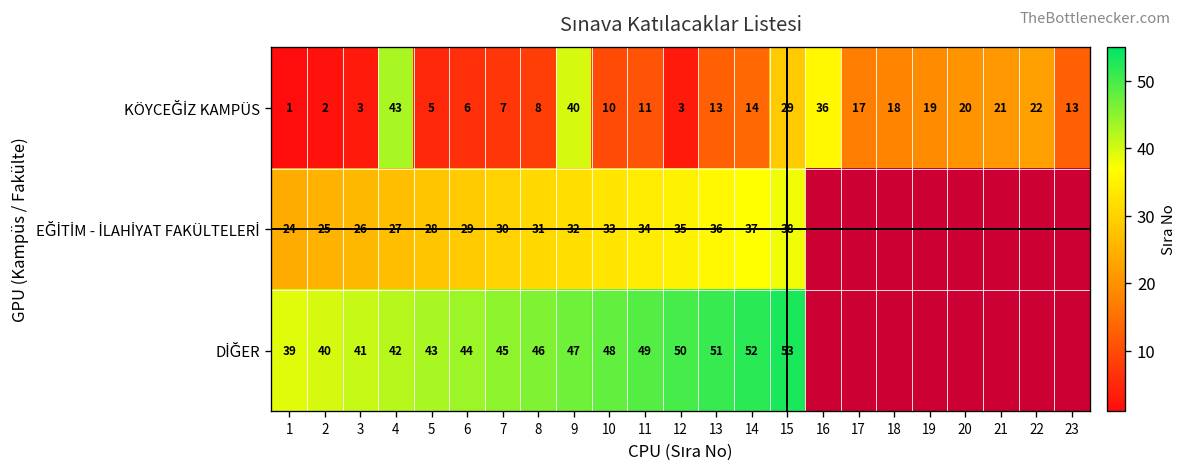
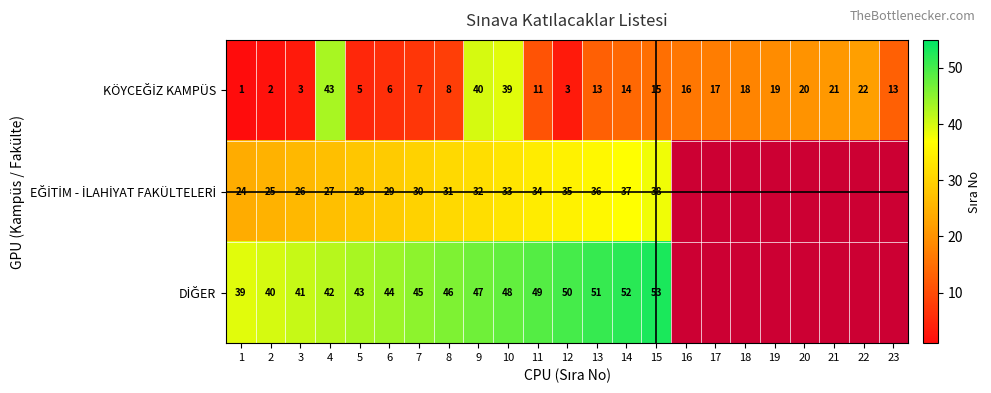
  {
    "KÖYCEĞİZ KAMPÜS": {
      "1": 1,
      "2": 2,
      "3": 3,
      "4": 43,
      "5": 5,
      "6": 6,
      "7": 7,
      "8": 8,
      "9": 40,
-     "10": 10,
+     "10": 39,
      "11": 11,
      "12": 3,
      "13": 13,
      "14": 14,
-     "15": 29,
-     "16": 36,
+     "15": 15,
+     "16": 16,
      "17": 17,
      "18": 18,
      "19": 19,
      "20": 20,
      "21": 21,
      "22": 22,
      "23": 13
    },
    "EĞİTİM - İLAHİYAT FAKÜLTELERİ": {
      "1": 24,
      "2": 25,
      "3": 26,
      "4": 27,
      "5": 28,
      "6": 29,
      "7": 30,
      "8": 31,
      "9": 32,
      "10": 33,
      "11": 34,
      "12": 35,
      "13": 36,
      "14": 37,
      "15": 38
    },
    "DİĞER": {
      "1": 39,
      "2": 40,
      "3": 41,
      "4": 42,
      "5": 43,
      "6": 44,
      "7": 45,
      "8": 46,
      "9": 47,
      "10": 48,
      "11": 49,
      "12": 50,
      "13": 51,
      "14": 52,
      "15": 53
    }
  }
